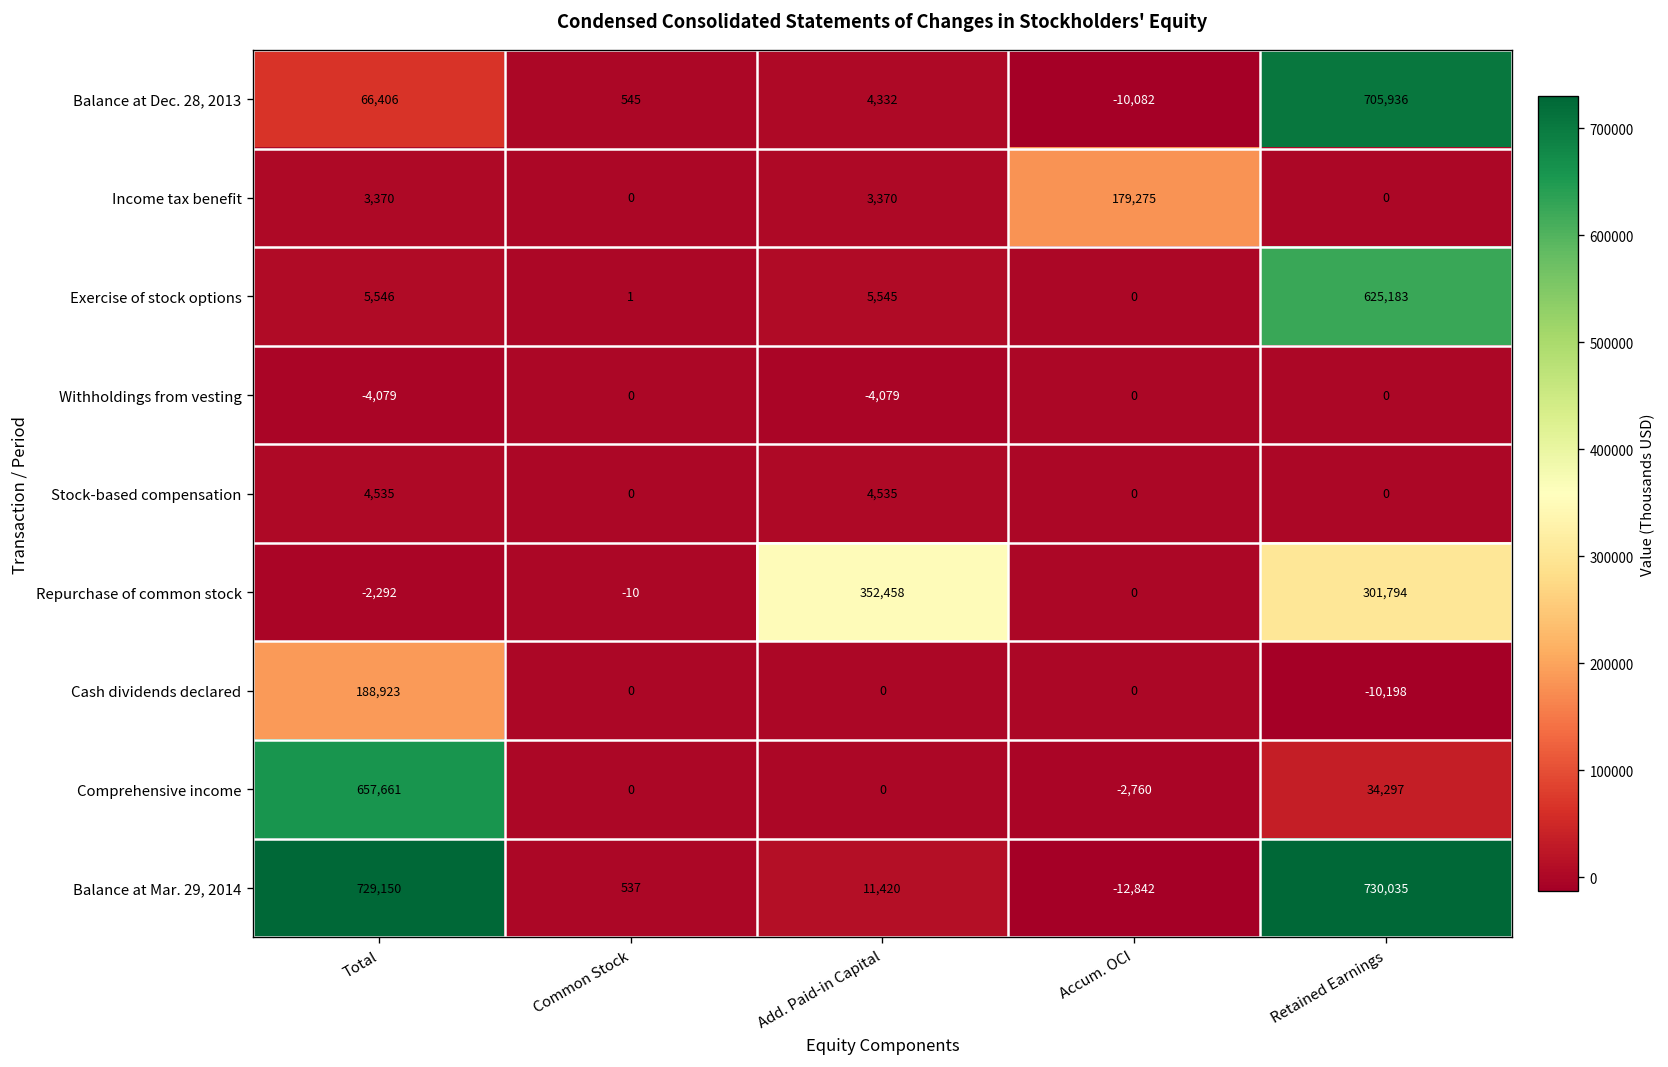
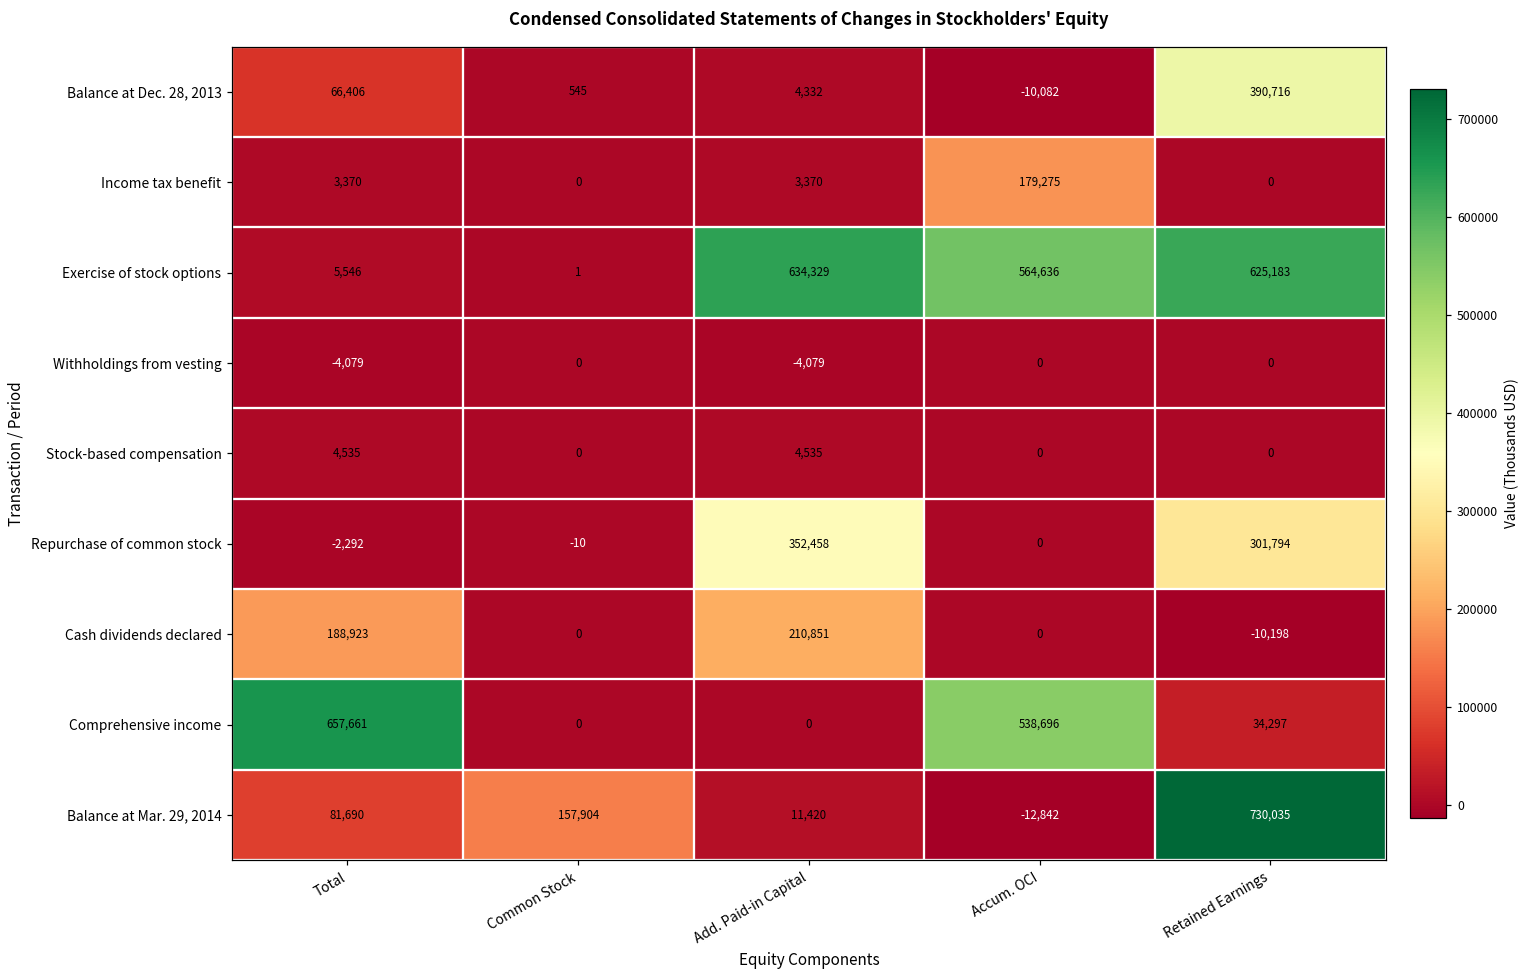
  {
    "Balance at Dec. 28, 2013": {
      "Total": "66,406",
      "Common Stock": "545",
      "Add. Paid-in Capital": "4,332",
      "Accum. OCI": "-10,082",
-     "Retained Earnings": "705,936"
+     "Retained Earnings": "390,716"
    },
    "Income tax benefit": {
      "Total": "3,370",
      "Common Stock": "0",
      "Add. Paid-in Capital": "3,370",
      "Accum. OCI": "179,275",
      "Retained Earnings": "0"
    },
    "Exercise of stock options": {
      "Total": "5,546",
      "Common Stock": "1",
-     "Add. Paid-in Capital": "5,545",
-     "Accum. OCI": "0",
+     "Add. Paid-in Capital": "634,329",
+     "Accum. OCI": "564,636",
      "Retained Earnings": "625,183"
    },
    "Withholdings from vesting": {
      "Total": "-4,079",
      "Common Stock": "0",
      "Add. Paid-in Capital": "-4,079",
      "Accum. OCI": "0",
      "Retained Earnings": "0"
    },
    "Stock-based compensation": {
      "Total": "4,535",
      "Common Stock": "0",
      "Add. Paid-in Capital": "4,535",
      "Accum. OCI": "0",
      "Retained Earnings": "0"
    },
    "Repurchase of common stock": {
      "Total": "-2,292",
      "Common Stock": "-10",
      "Add. Paid-in Capital": "352,458",
      "Accum. OCI": "0",
      "Retained Earnings": "301,794"
    },
    "Cash dividends declared": {
      "Total": "188,923",
      "Common Stock": "0",
-     "Add. Paid-in Capital": "0",
+     "Add. Paid-in Capital": "210,851",
      "Accum. OCI": "0",
      "Retained Earnings": "-10,198"
    },
    "Comprehensive income": {
      "Total": "657,661",
      "Common Stock": "0",
      "Add. Paid-in Capital": "0",
-     "Accum. OCI": "-2,760",
+     "Accum. OCI": "538,696",
      "Retained Earnings": "34,297"
    },
    "Balance at Mar. 29, 2014": {
-     "Total": "729,150",
-     "Common Stock": "537",
+     "Total": "81,690",
+     "Common Stock": "157,904",
      "Add. Paid-in Capital": "11,420",
      "Accum. OCI": "-12,842",
      "Retained Earnings": "730,035"
    }
  }
